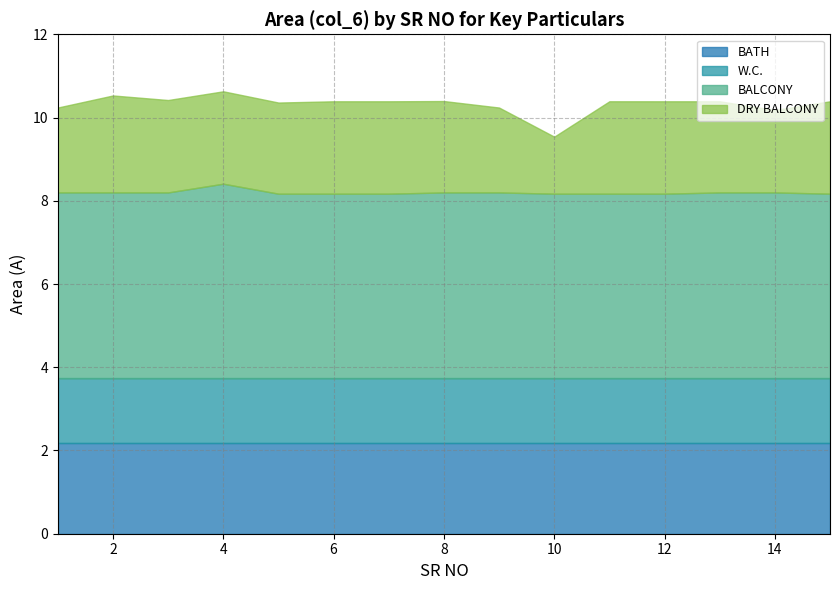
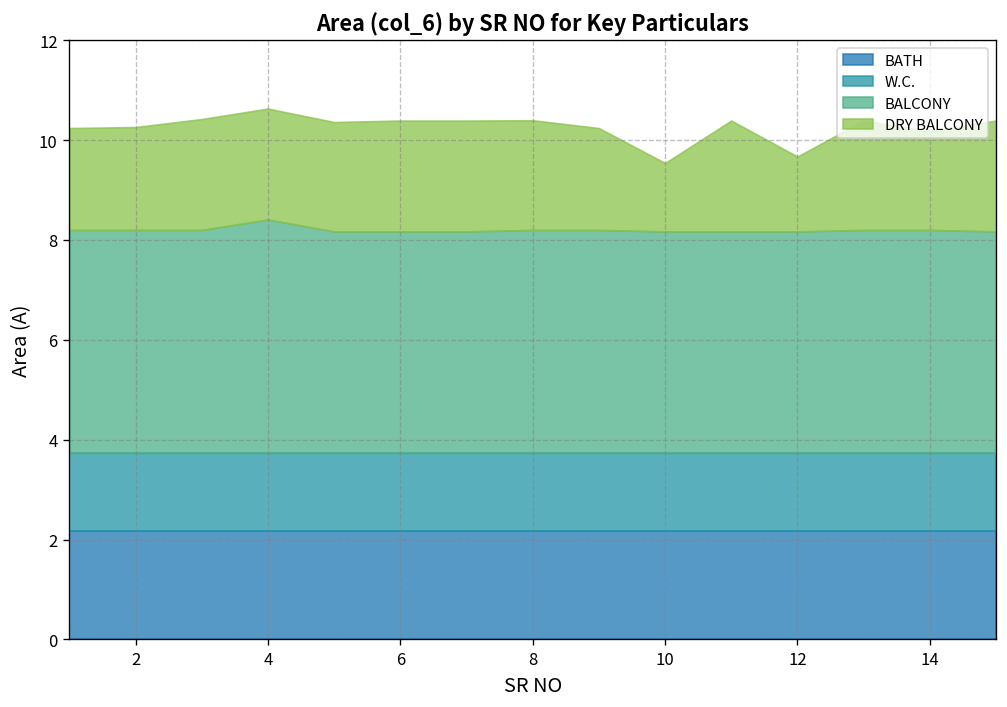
  {
    "DRY BALCONY": {
-     "2": 2.3,
+     "2": 2.1,
      "4": 2.2,
      "6": 2.2,
      "8": 2.2,
      "10": 1.4,
-     "12": 2.2
+     "12": 1.5
    }
  }
